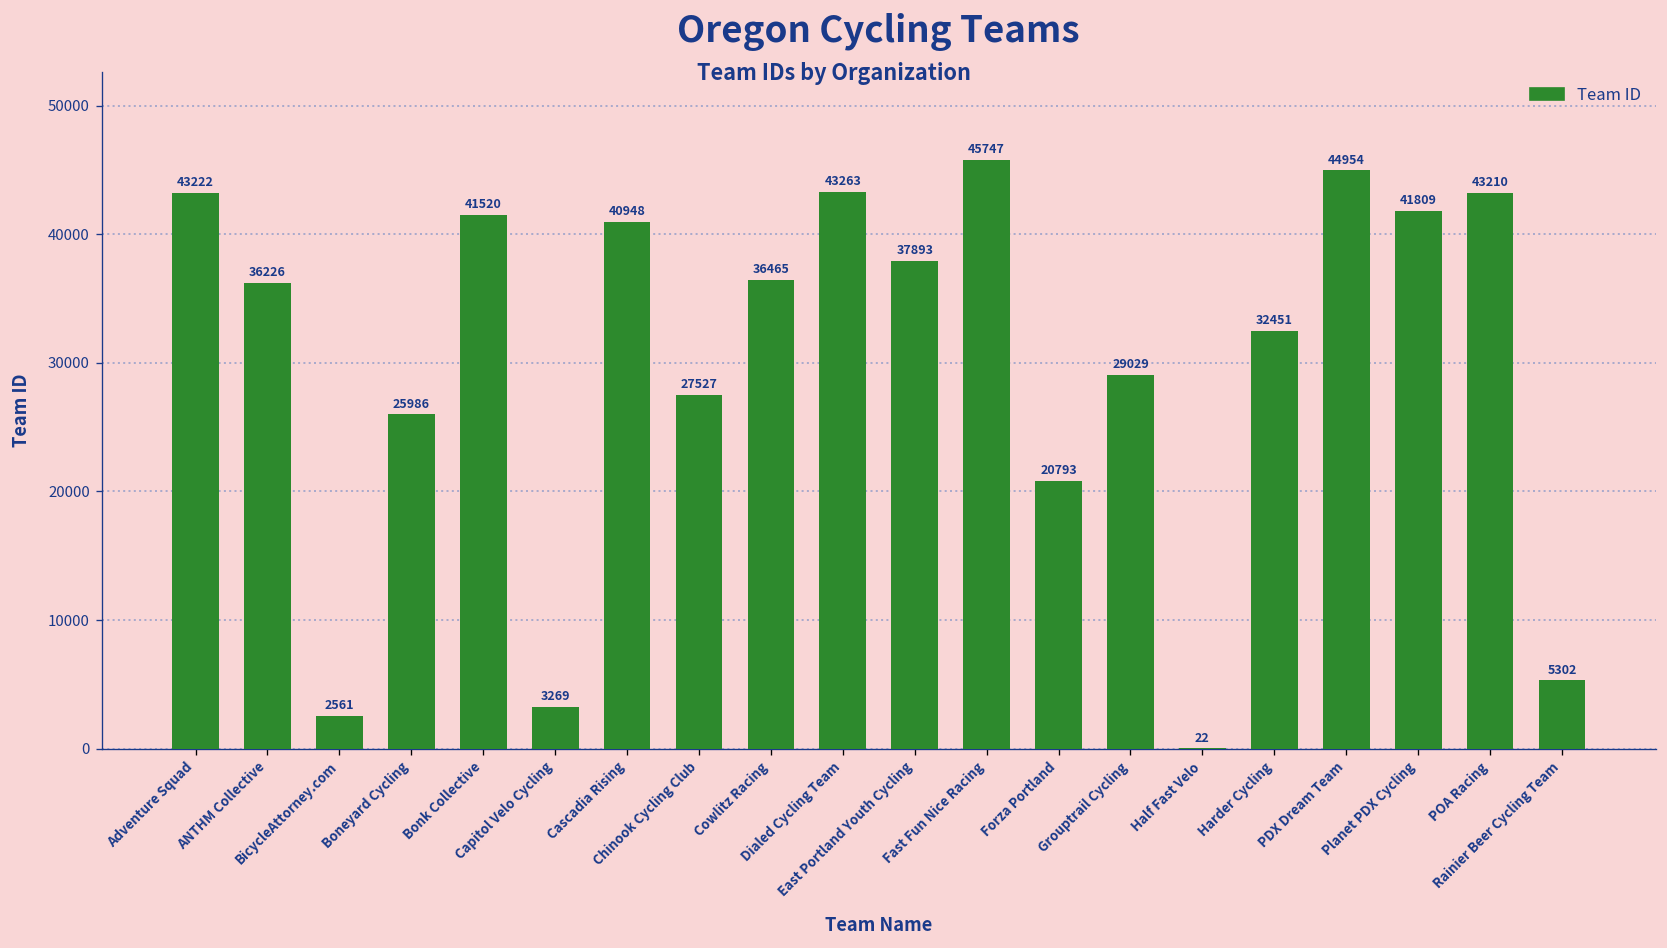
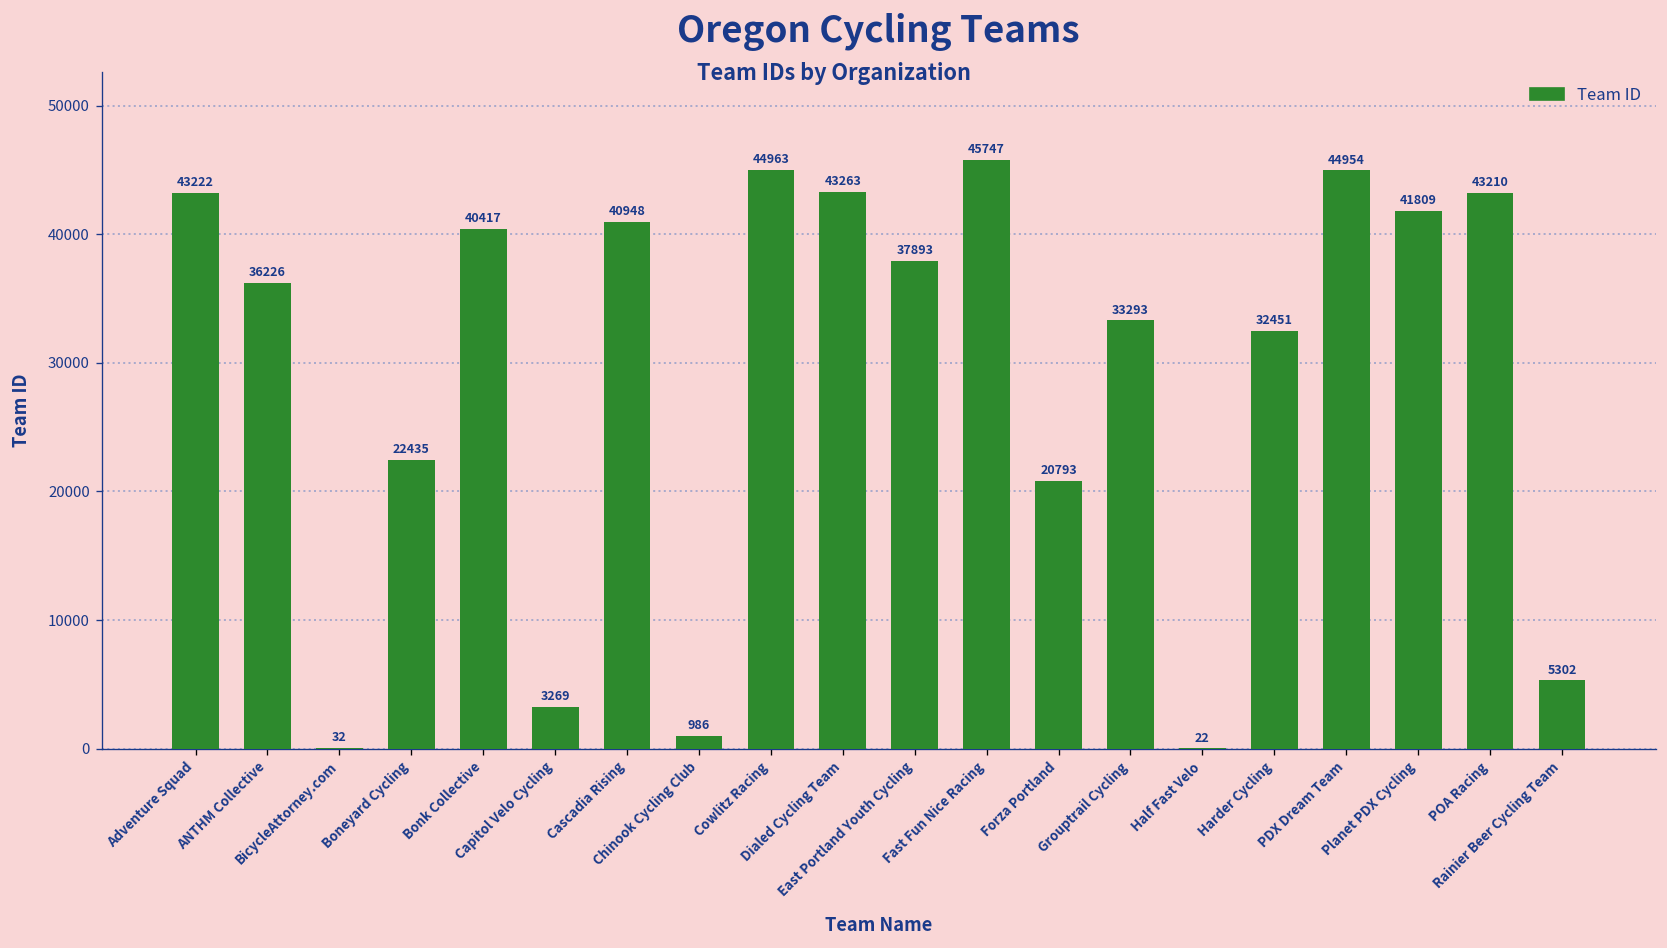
  {
    "Adventure Squad": 43222,
    "ANTHM Collective": 36226,
-   "BicycleAttorney.com": 2561,
-   "Boneyard Cycling": 25986,
-   "Bonk Collective": 41520,
+   "BicycleAttorney.com": 32,
+   "Boneyard Cycling": 22435,
+   "Bonk Collective": 40417,
    "Capitol Velo Cycling": 3269,
    "Cascadia Rising": 40948,
-   "Chinook Cycling Club": 27527,
-   "Cowlitz Racing": 36465,
+   "Chinook Cycling Club": 986,
+   "Cowlitz Racing": 44963,
    "Dialed Cycling Team": 43263,
    "East Portland Youth Cycling": 37893,
    "Fast Fun Nice Racing": 45747,
    "Forza Portland": 20793,
-   "Grouptrail Cycling": 29029,
+   "Grouptrail Cycling": 33293,
    "Half Fast Velo": 22,
    "Harder Cycling": 32451,
    "PDX Dream Team": 44954,
    "Planet PDX Cycling": 41809,
    "POA Racing": 43210,
    "Rainier Beer Cycling Team": 5302
  }
